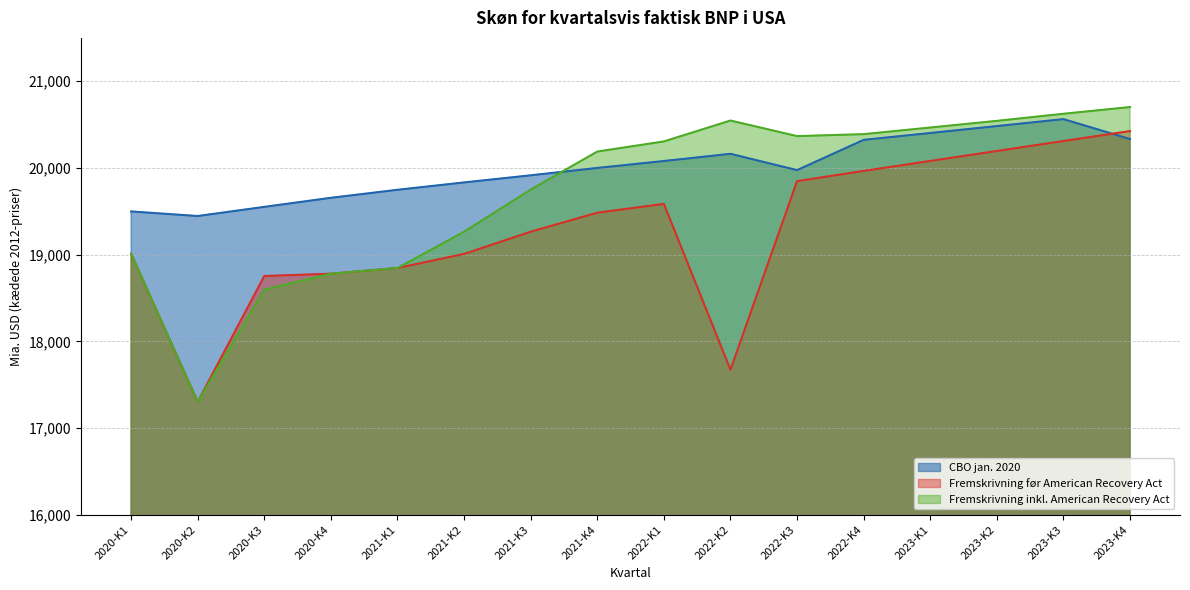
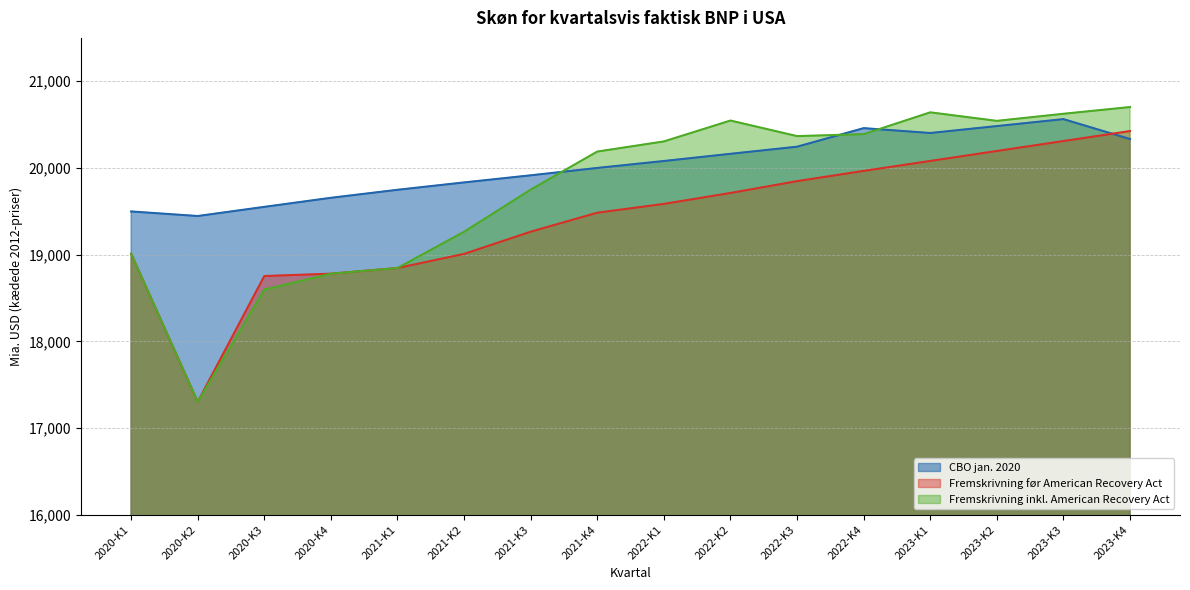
  {
    "CBO jan. 2020": {
      "2020-K1": "19,500",
      "2020-K2": "19,400",
      "2020-K3": "19,600",
      "2020-K4": "19,700",
      "2021-K1": "19,700",
      "2021-K2": "19,800",
      "2021-K3": "19,900",
      "2021-K4": "20,000",
      "2022-K1": "20,100",
      "2022-K2": "20,200",
-     "2022-K3": "20,000",
-     "2022-K4": "20,300",
+     "2022-K3": "20,200",
+     "2022-K4": "20,500",
      "2023-K1": "20,400",
      "2023-K2": "20,500",
      "2023-K3": "20,600",
      "2023-K4": "20,300"
    },
    "Fremskrivning før American Recovery Act": {
      "2020-K3": "18,800",
      "2021-K2": "19,000",
      "2021-K3": "19,300",
      "2021-K4": "19,500",
      "2022-K1": "19,600",
-     "2022-K2": "17,700",
+     "2022-K2": "19,700",
      "2022-K3": "19,800",
      "2022-K4": "20,000",
      "2023-K1": "20,100",
      "2023-K2": "20,200",
      "2023-K3": "20,300",
      "2023-K4": "20,400"
    },
    "Fremskrivning inkl. American Recovery Act": {
      "2020-K3": "18,600",
      "2021-K2": "19,300",
      "2021-K3": "19,700",
      "2021-K4": "20,200",
      "2022-K1": "20,300",
      "2022-K2": "20,500",
      "2022-K3": "20,400",
      "2022-K4": "20,400",
-     "2023-K1": "20,500",
+     "2023-K1": "20,600",
      "2023-K2": "20,500",
      "2023-K3": "20,600",
      "2023-K4": "20,700"
    }
  }
